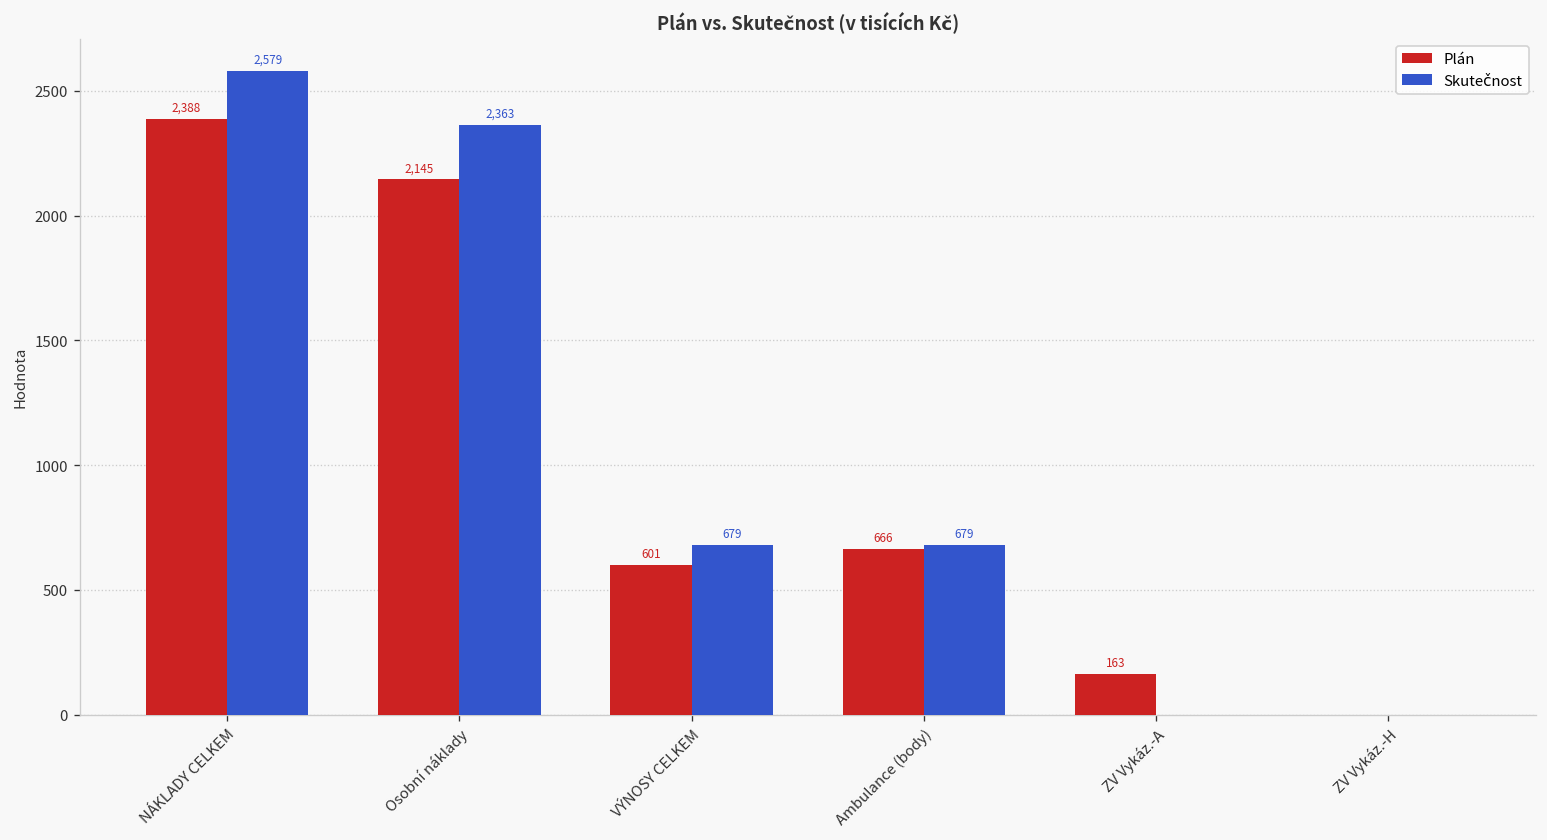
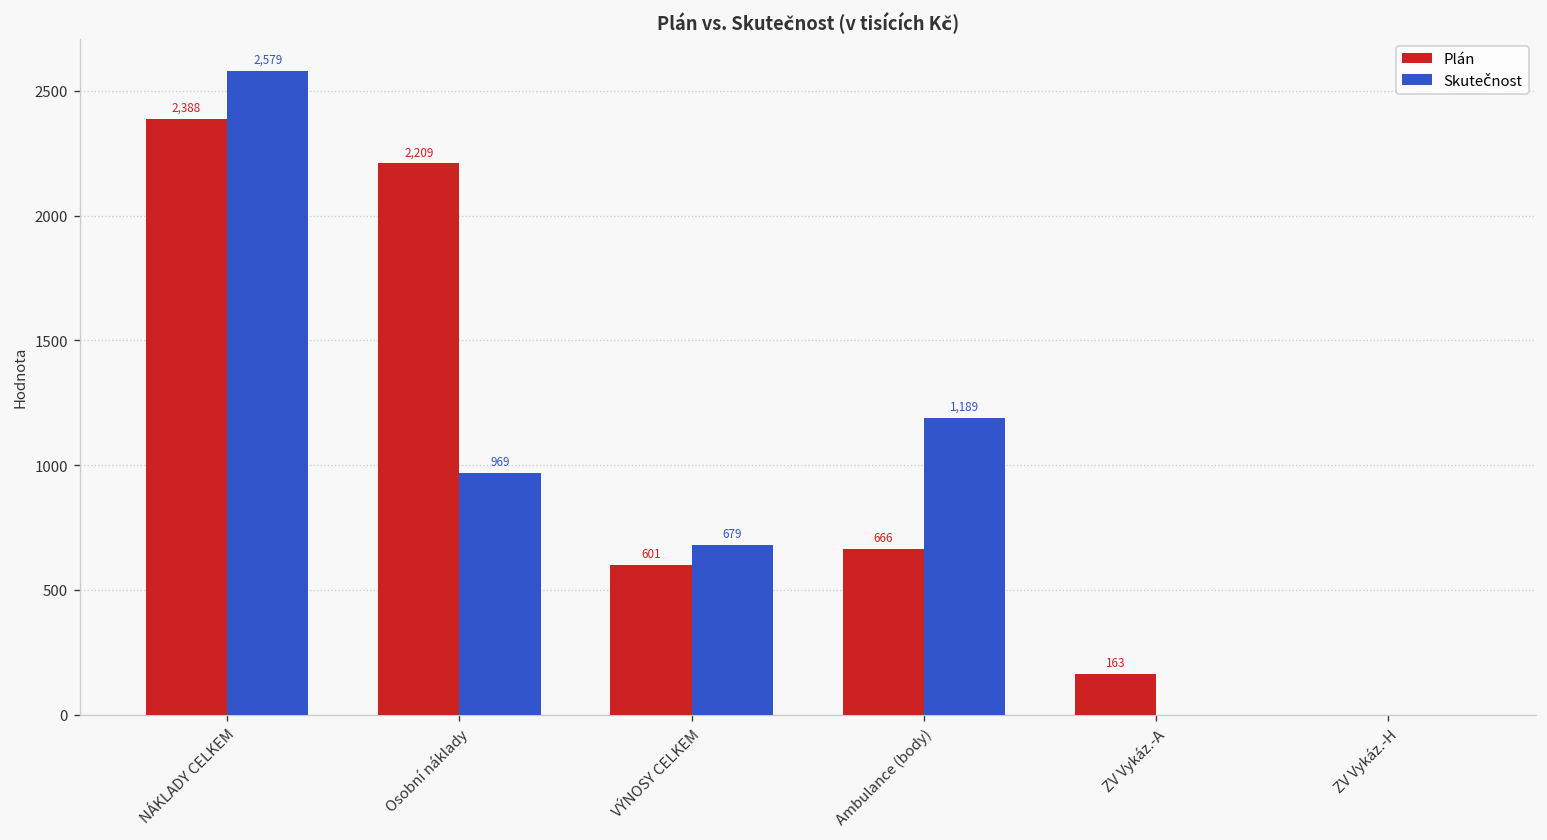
  {
    "Plán": {
      "NÁKLADY CELKEM": "2,388",
-     "Osobní náklady": "2,145",
+     "Osobní náklady": "2,209",
      "VÝNOSY CELKEM": "601",
      "Ambulance (body)": "666",
      "ZV Vykáz.-A": "163"
    },
    "Skutečnost": {
      "NÁKLADY CELKEM": "2,579",
-     "Osobní náklady": "2,363",
+     "Osobní náklady": "969",
      "VÝNOSY CELKEM": "679",
-     "Ambulance (body)": "679"
+     "Ambulance (body)": "1,189"
    }
  }
